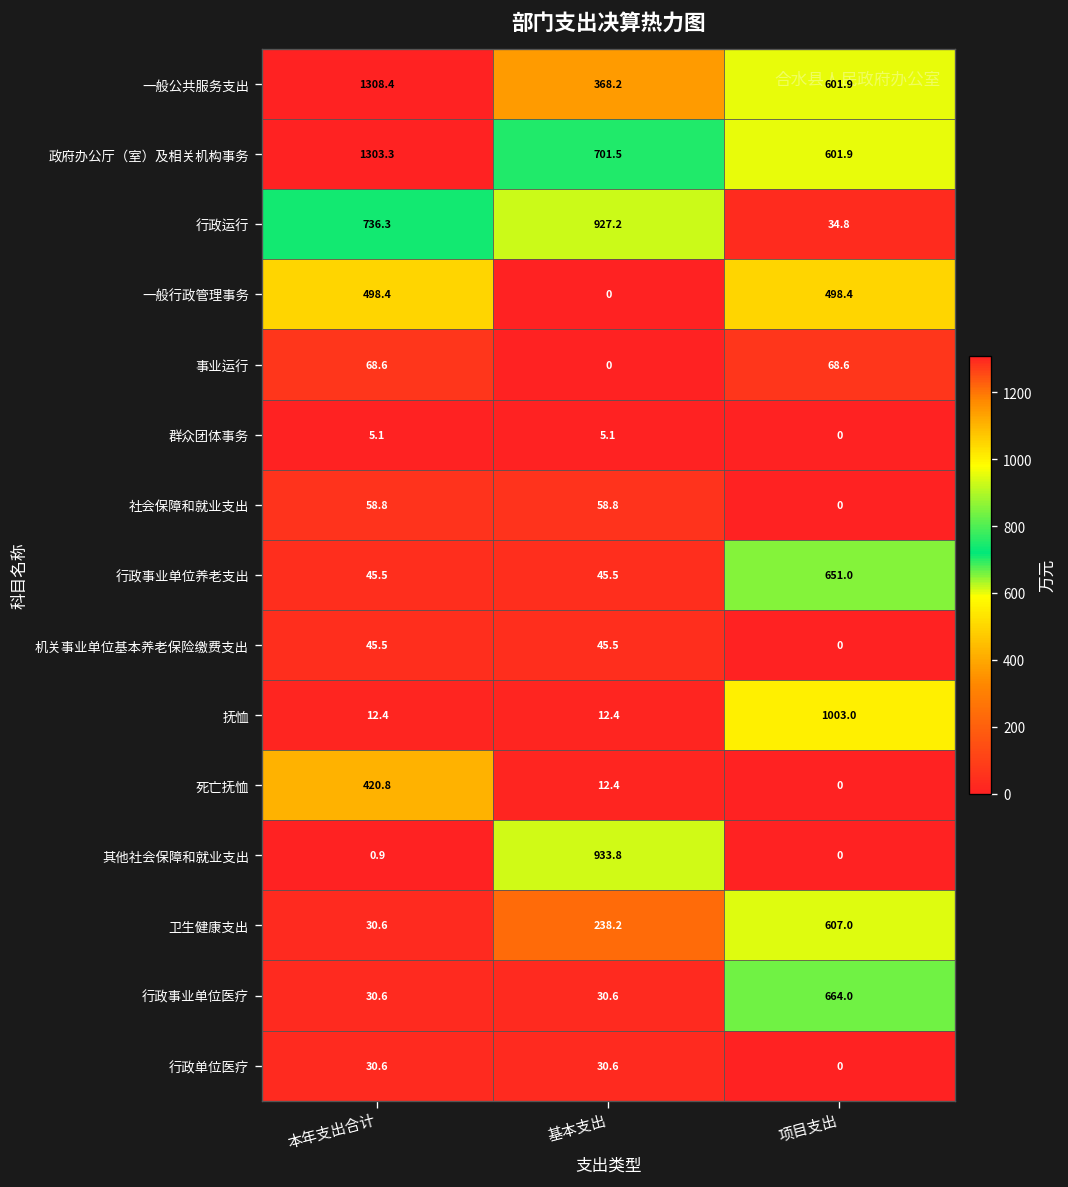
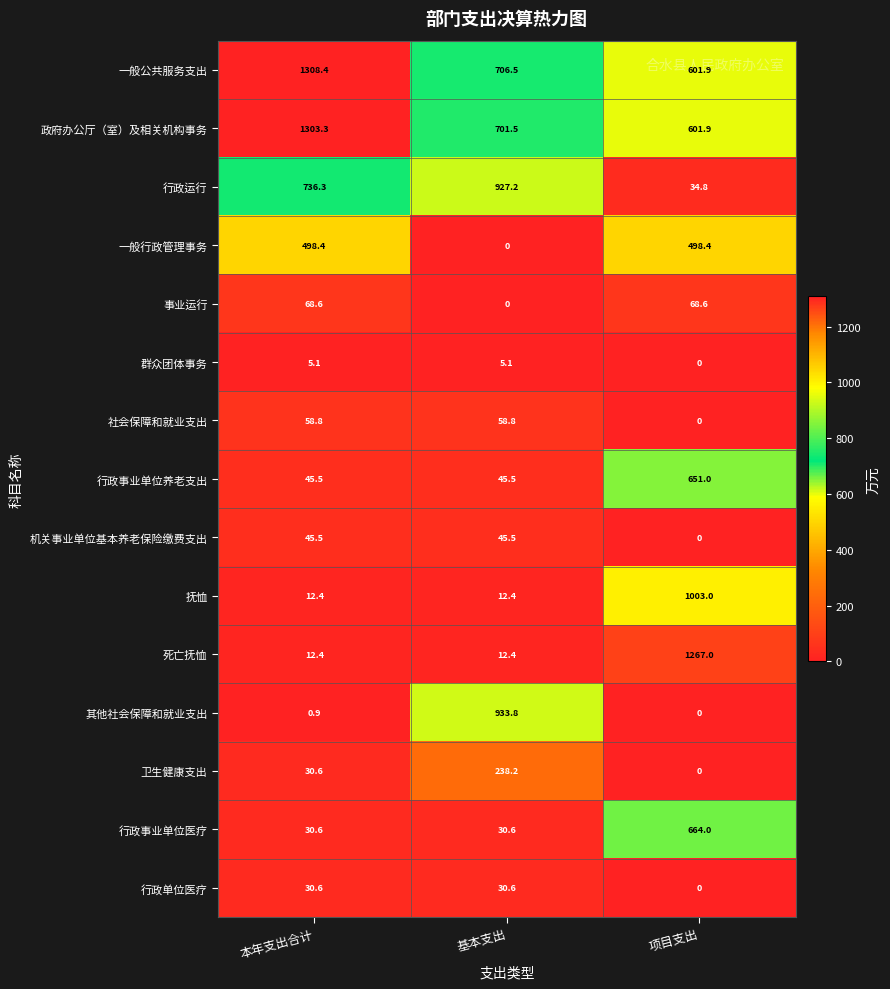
  {
    "一般公共服务支出": {
      "本年支出合计": 1308.4,
-     "基本支出": 368.2
+     "基本支出": 706.5
    },
    "政府办公厅（室）及相关机构事务": {
      "本年支出合计": 1303.3,
      "基本支出": 701.5,
      "项目支出": 601.9
    },
    "行政运行": {
      "本年支出合计": 736.3,
      "基本支出": 927.2,
      "项目支出": 34.8
    },
    "一般行政管理事务": {
      "本年支出合计": 498.4,
      "基本支出": 0,
      "项目支出": 498.4
    },
    "事业运行": {
      "本年支出合计": 68.6,
      "基本支出": 0,
      "项目支出": 68.6
    },
    "群众团体事务": {
      "本年支出合计": 5.1,
      "基本支出": 5.1,
      "项目支出": 0
    },
    "社会保障和就业支出": {
      "本年支出合计": 58.8,
      "基本支出": 58.8,
      "项目支出": 0
    },
    "行政事业单位养老支出": {
      "本年支出合计": 45.5,
      "基本支出": 45.5,
      "项目支出": 651.0
    },
    "机关事业单位基本养老保险缴费支出": {
      "本年支出合计": 45.5,
      "基本支出": 45.5,
      "项目支出": 0
    },
    "抚恤": {
      "本年支出合计": 12.4,
      "基本支出": 12.4,
      "项目支出": 1003.0
    },
    "死亡抚恤": {
-     "本年支出合计": 420.8,
+     "本年支出合计": 12.4,
      "基本支出": 12.4,
-     "项目支出": 0
+     "项目支出": 1267.0
    },
    "其他社会保障和就业支出": {
      "本年支出合计": 0.9,
      "基本支出": 933.8,
      "项目支出": 0
    },
    "卫生健康支出": {
      "本年支出合计": 30.6,
      "基本支出": 238.2,
-     "项目支出": 607.0
+     "项目支出": 0
    },
    "行政事业单位医疗": {
      "本年支出合计": 30.6,
      "基本支出": 30.6,
      "项目支出": 664.0
    },
    "行政单位医疗": {
      "本年支出合计": 30.6,
      "基本支出": 30.6,
      "项目支出": 0
    }
  }
